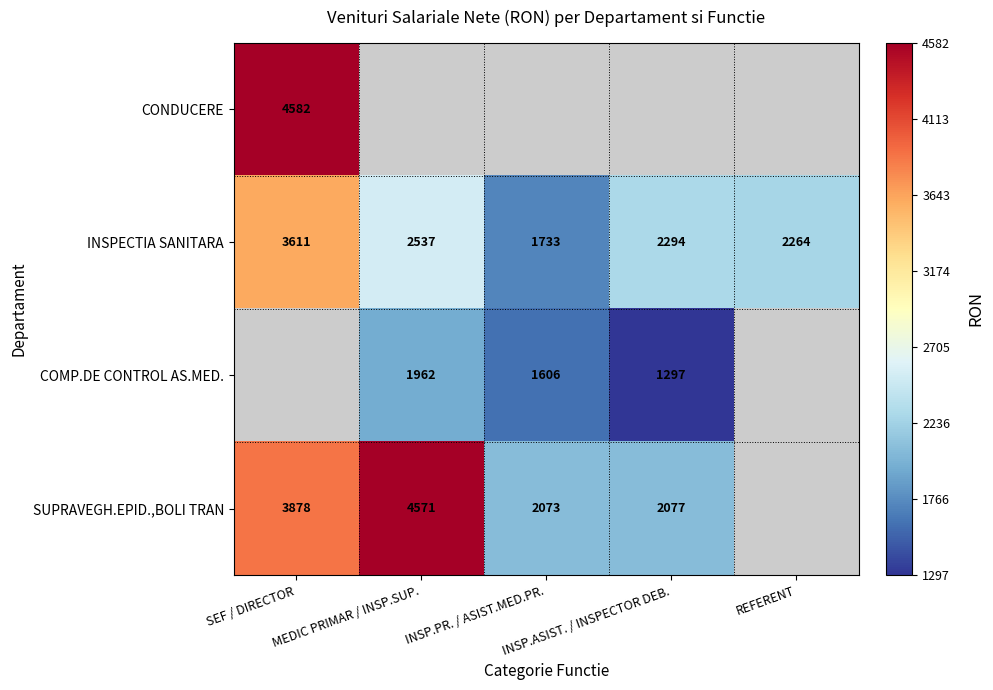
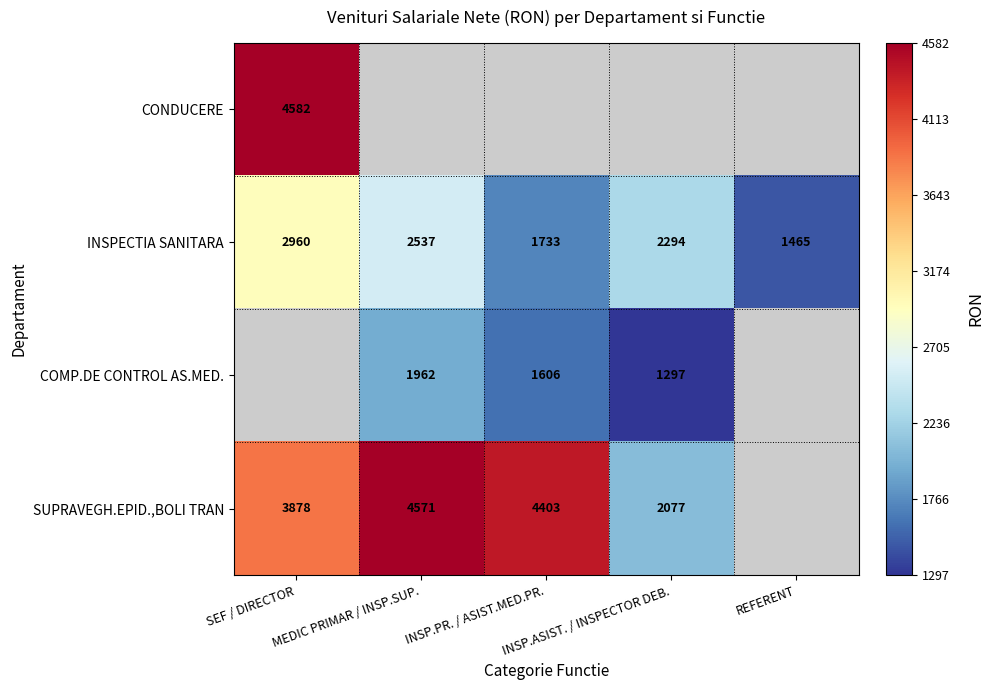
  {
    "CONDUCERE": {
      "SEF / DIRECTOR": 4582
    },
    "INSPECTIA SANITARA": {
-     "SEF / DIRECTOR": 3611,
+     "SEF / DIRECTOR": 2960,
      "MEDIC PRIMAR / INSP.SUP.": 2537,
      "INSP.PR. / ASIST.MED.PR.": 1733,
      "INSP.ASIST. / INSPECTOR DEB.": 2294,
-     "REFERENT": 2264
+     "REFERENT": 1465
    },
    "COMP.DE CONTROL AS.MED.": {
      "MEDIC PRIMAR / INSP.SUP.": 1962,
      "INSP.PR. / ASIST.MED.PR.": 1606,
      "INSP.ASIST. / INSPECTOR DEB.": 1297
    },
    "SUPRAVEGH.EPID.,BOLI TRAN": {
      "SEF / DIRECTOR": 3878,
      "MEDIC PRIMAR / INSP.SUP.": 4571,
-     "INSP.PR. / ASIST.MED.PR.": 2073,
+     "INSP.PR. / ASIST.MED.PR.": 4403,
      "INSP.ASIST. / INSPECTOR DEB.": 2077
    }
  }
